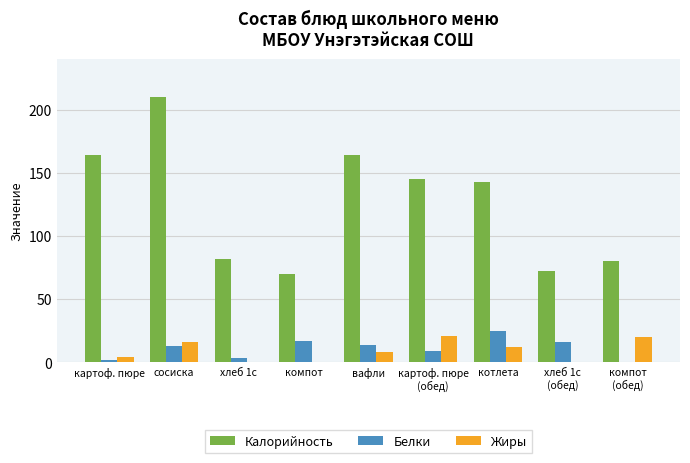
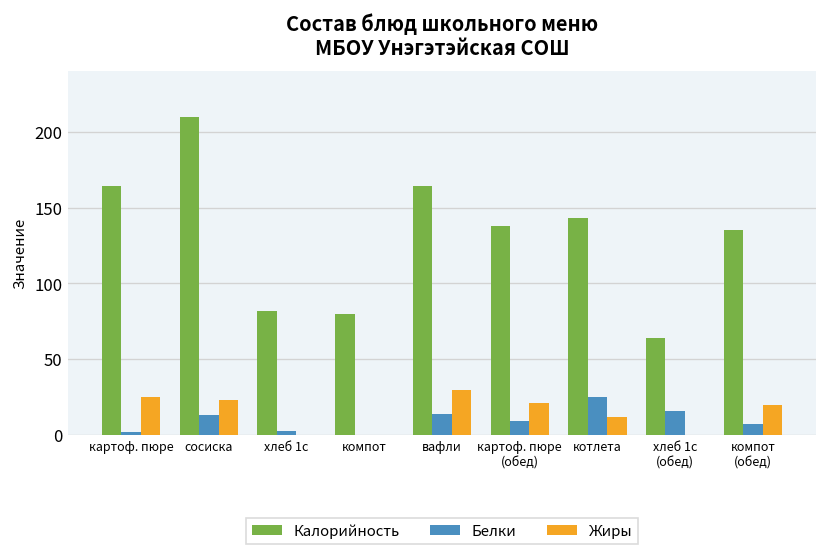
  {
    "Калорийность": {
      "картоф. пюре": 164,
      "сосиска": 210,
      "хлеб 1с": 82,
-     "компот": 70,
+     "компот": 80,
      "вафли": 164,
-     "картоф. пюре (обед)": 145,
+     "картоф. пюре (обед)": 138,
      "котлета": 143,
-     "хлеб 1с (обед)": 72,
-     "компот (обед)": 80
+     "хлеб 1с (обед)": 64,
+     "компот (обед)": 135
    },
    "Белки": {
      "картоф. пюре": 2,
      "сосиска": 13,
      "хлеб 1с": 3,
-     "компот": 17,
+     "компот": 0,
      "вафли": 14,
      "картоф. пюре (обед)": 9,
      "котлета": 25,
      "хлеб 1с (обед)": 16,
-     "компот (обед)": 0
+     "компот (обед)": 7
    },
    "Жиры": {
-     "картоф. пюре": 4,
-     "сосиска": 16,
+     "картоф. пюре": 25,
+     "сосиска": 23,
      "хлеб 1с": 0,
      "компот": 0,
-     "вафли": 8,
+     "вафли": 30,
      "картоф. пюре (обед)": 21,
      "котлета": 12,
      "хлеб 1с (обед)": 0,
      "компот (обед)": 20
    }
  }
